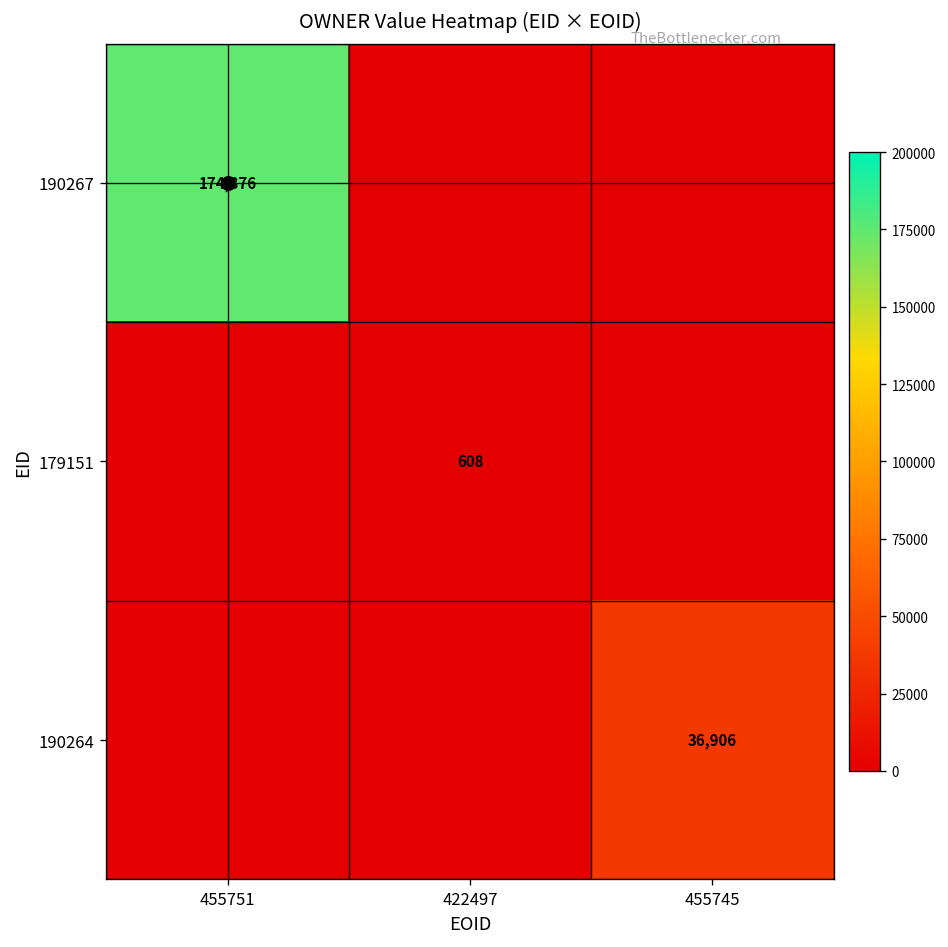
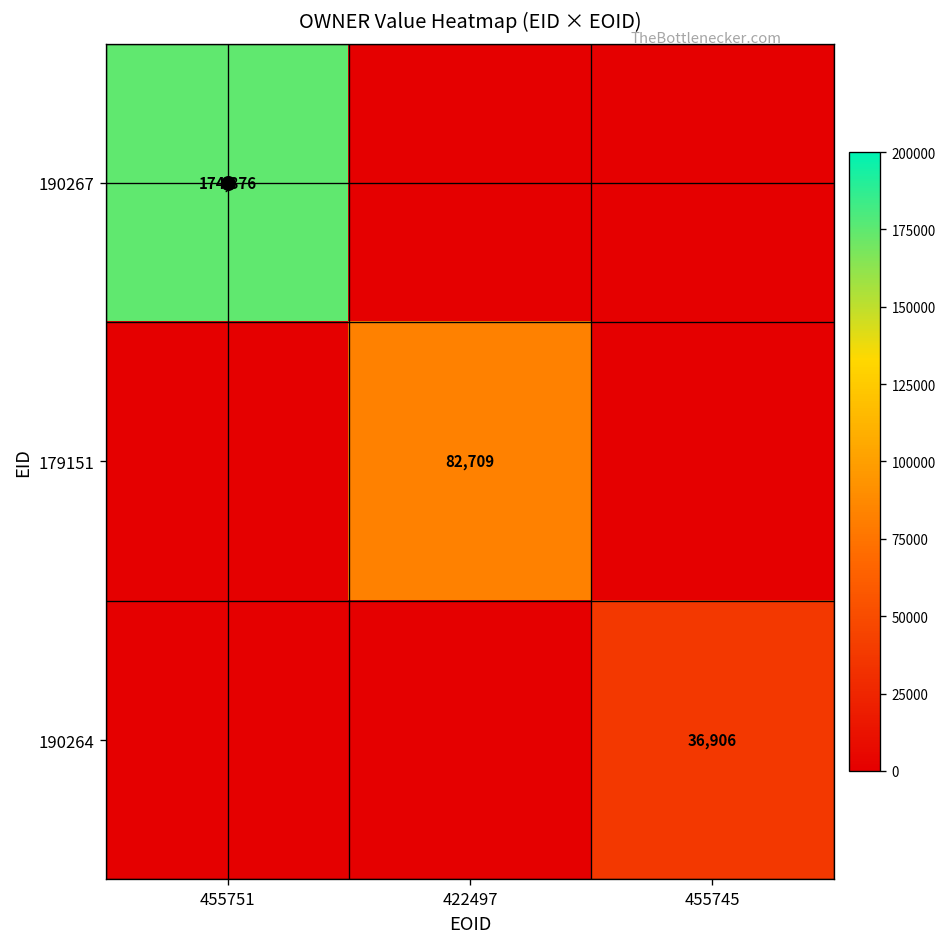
  {
    "179151": {
-     "422497": "608"
+     "422497": "82,709"
    },
    "190264": {
      "455745": "36,906"
    }
  }
